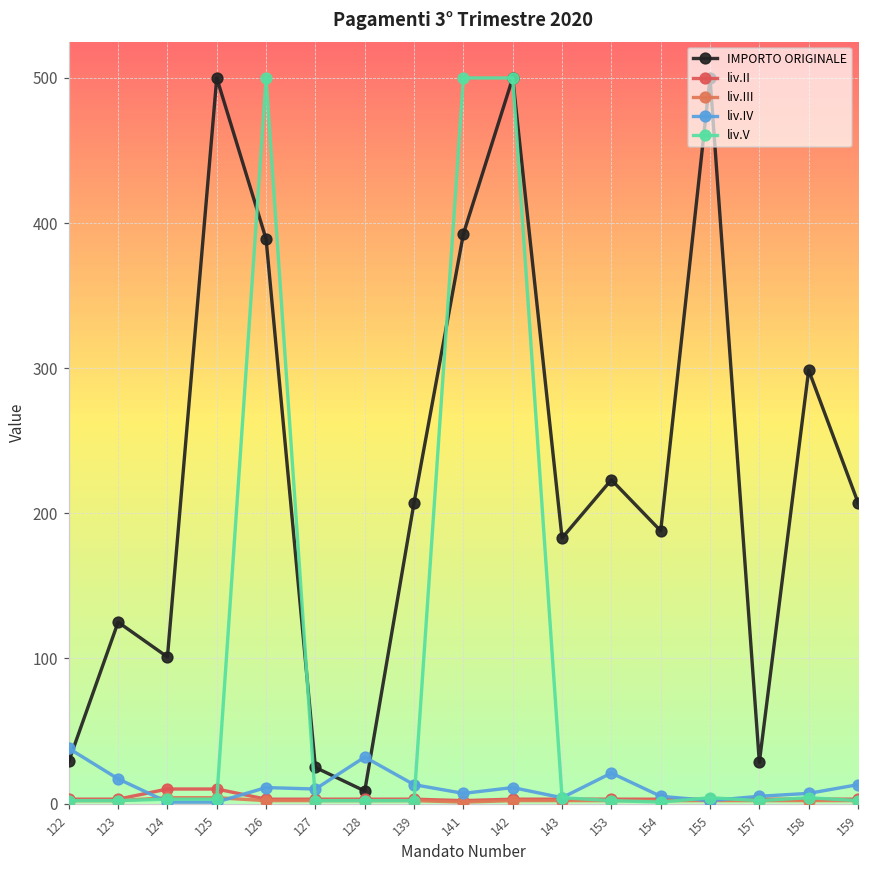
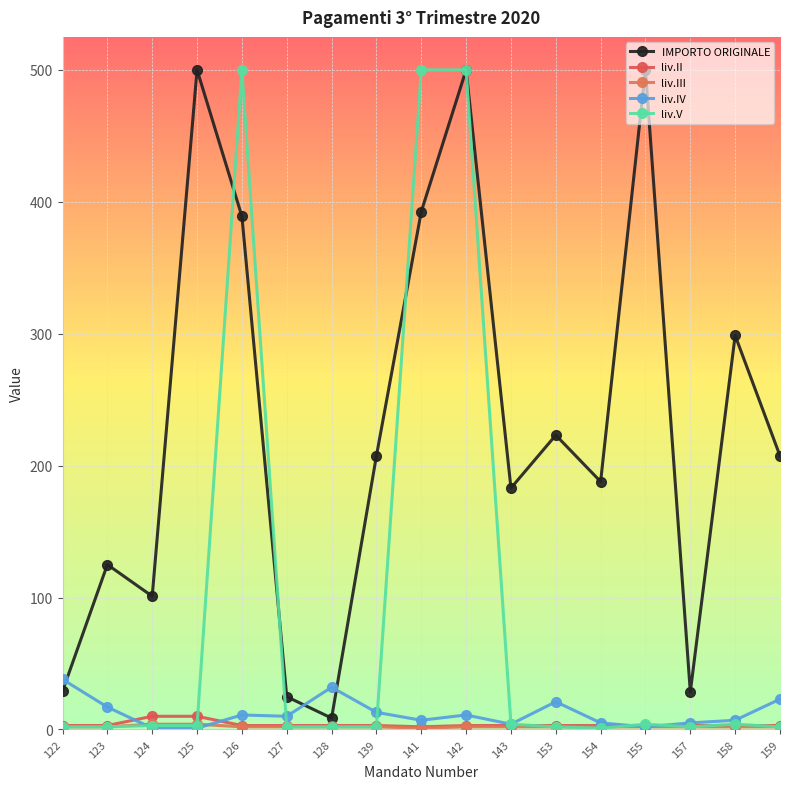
  {
    "IMPORTO ORIGINALE": {
      "122": 29,
      "123": 125,
      "124": 101,
      "125": 500,
      "126": 389,
      "127": 25,
      "128": 9,
      "139": 207,
      "141": 393,
      "143": 183,
      "153": 223,
      "154": 188,
      "157": 28,
      "158": 299,
      "159": 207
    },
    "liv.IV": {
      "122": 38,
      "123": 17,
      "124": 1,
      "125": 1,
      "126": 11,
      "127": 10,
      "128": 32,
      "139": 13,
      "141": 7,
      "142": 11,
      "153": 21,
      "154": 5,
      "157": 5,
      "158": 7,
-     "159": 13
+     "159": 23
    },
    "liv.V": {
      "126": 500,
      "141": 500
    }
  }
